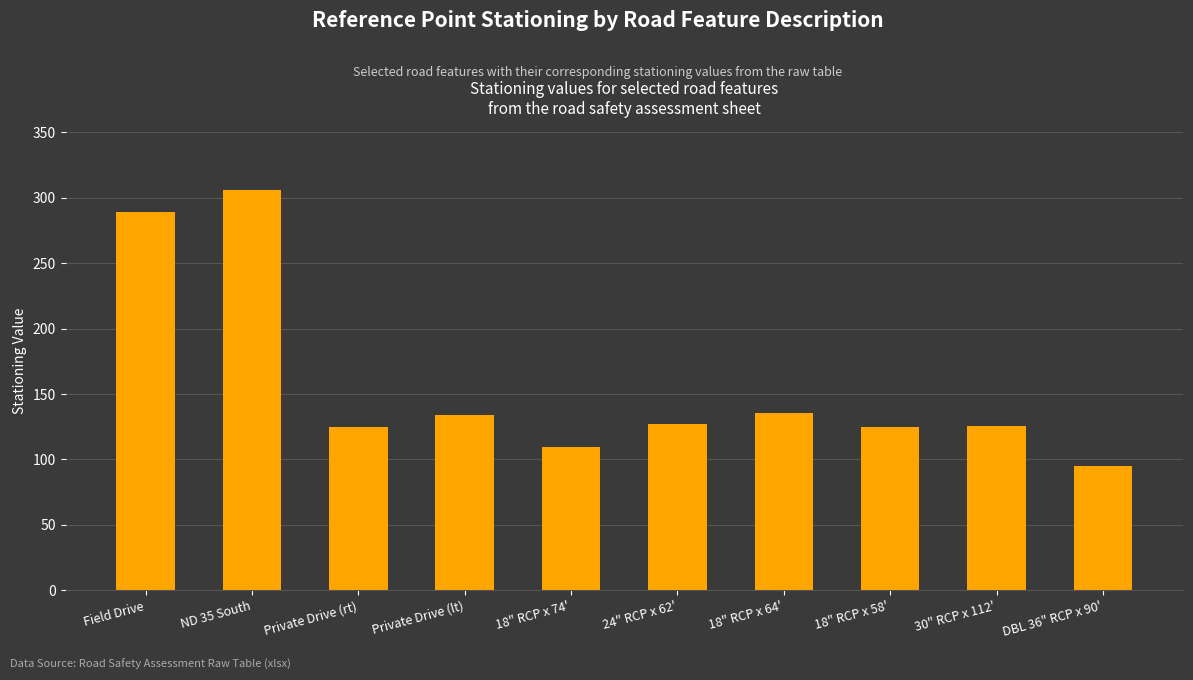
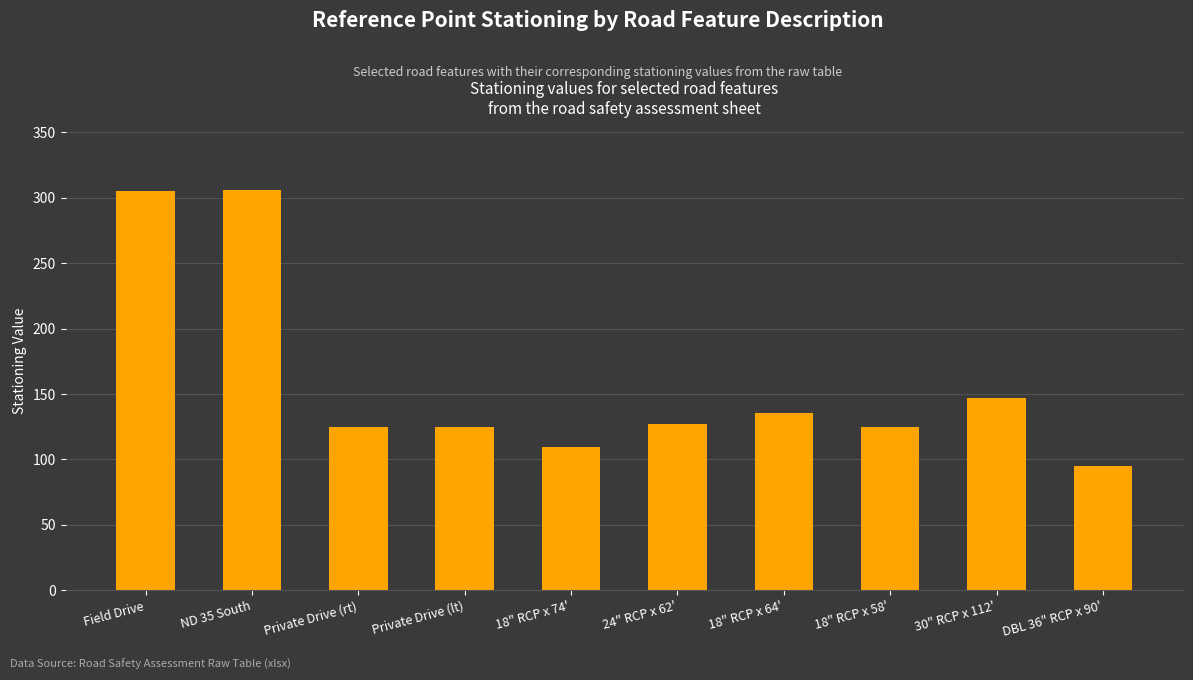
  {
-   "Field Drive": 289,
+   "Field Drive": 305,
    "ND 35 South": 306,
    "Private Drive (rt)": 125,
-   "Private Drive (lt)": 134,
+   "Private Drive (lt)": 125,
    "18\" RCP x 74'": 109,
    "24\" RCP x 62'": 127,
    "18\" RCP x 64'": 135,
    "18\" RCP x 58'": 125,
-   "30\" RCP x 112'": 126,
+   "30\" RCP x 112'": 147,
    "DBL 36\" RCP x 90'": 95
  }
